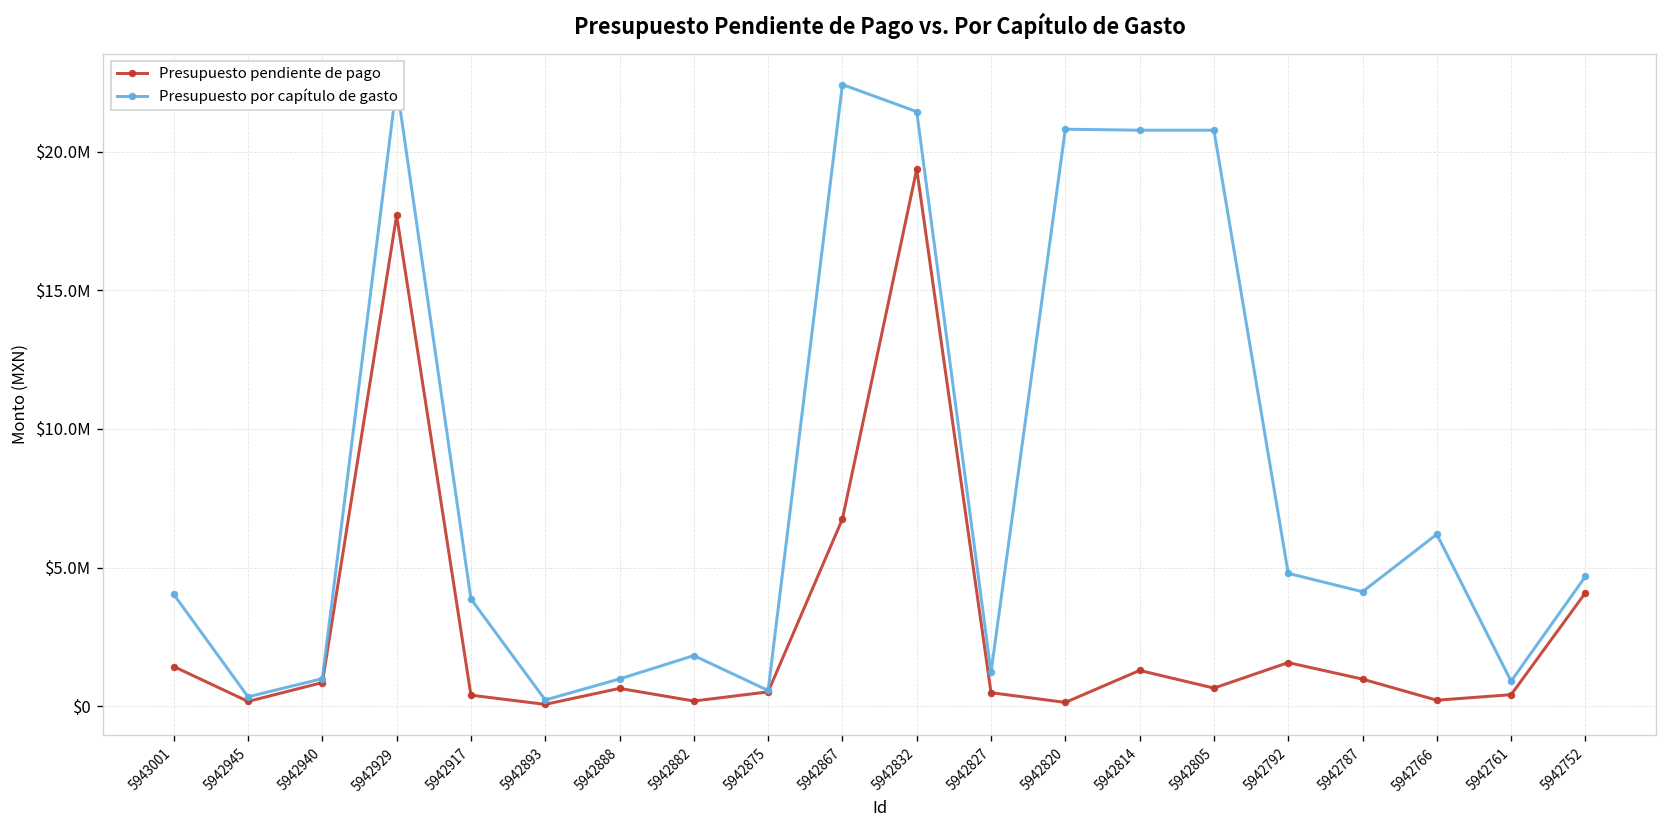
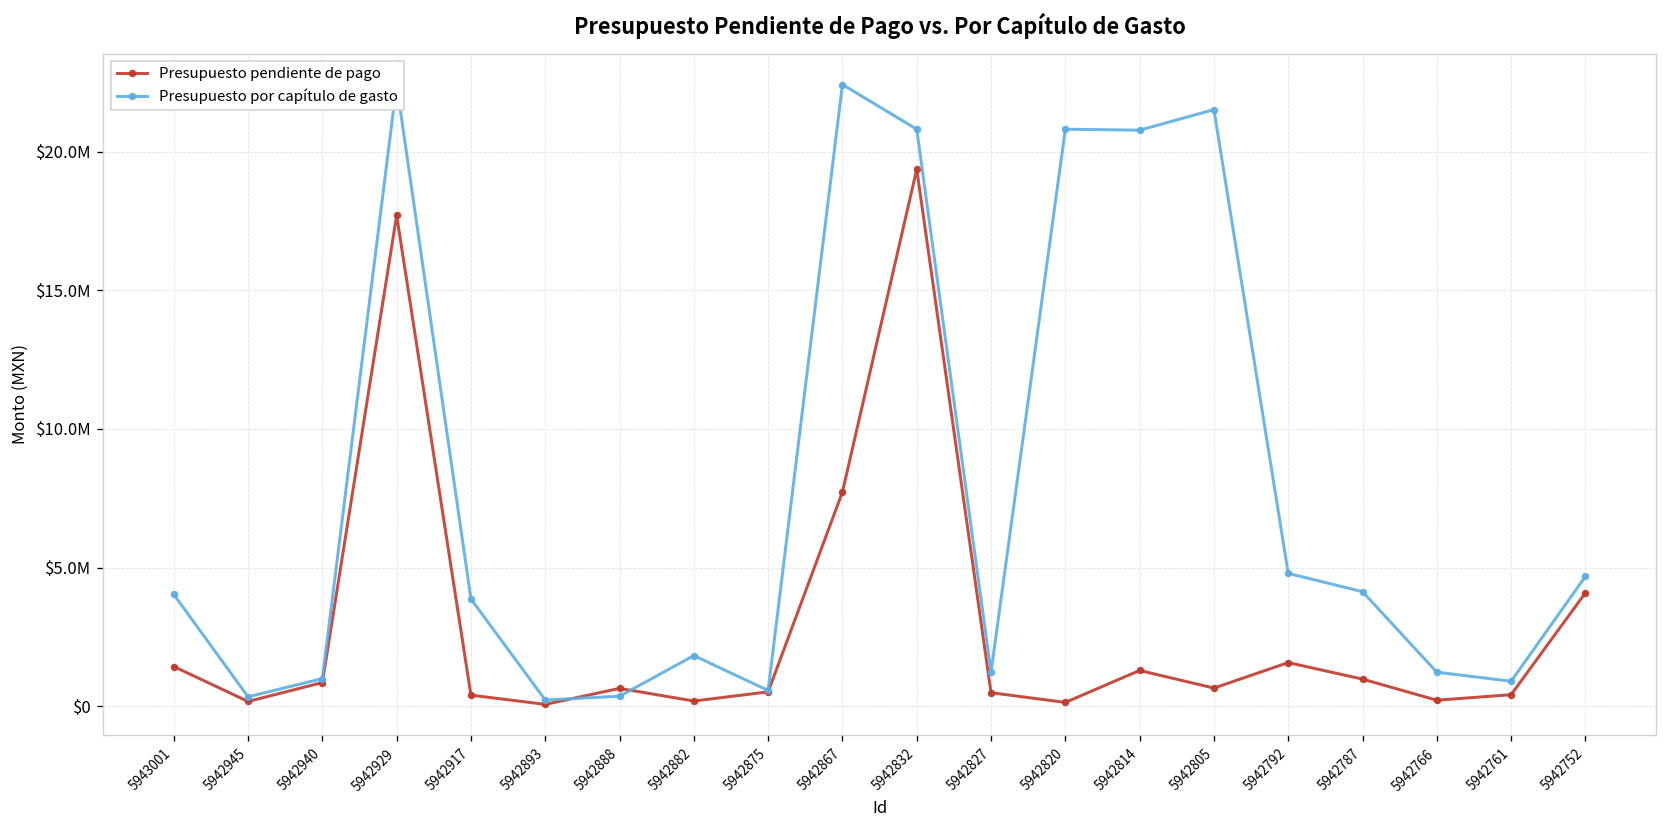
  {
    "Presupuesto pendiente de pago": {
      "5943001": "$1400000",
      "5942945": "$200000",
      "5942940": "$900000",
      "5942929": "$17700000",
      "5942917": "$400000",
      "5942893": "$100000",
      "5942888": "$600000",
      "5942882": "$200000",
-     "5942867": "$6800000",
+     "5942867": "$7700000",
      "5942832": "$19400000",
      "5942827": "$500000",
      "5942820": "$100000",
      "5942814": "$1300000",
      "5942805": "$700000",
      "5942792": "$1600000",
      "5942787": "$1000000",
      "5942766": "$200000",
      "5942761": "$400000",
      "5942752": "$4100000"
    },
    "Presupuesto por capítulo de gasto": {
      "5943001": "$4000000",
      "5942945": "$300000",
      "5942940": "$1000000",
      "5942917": "$3900000",
      "5942893": "$200000",
-     "5942888": "$1000000",
+     "5942888": "$400000",
      "5942882": "$1800000",
      "5942867": "$22400000",
-     "5942832": "$21400000",
+     "5942832": "$20800000",
      "5942827": "$1200000",
      "5942820": "$20800000",
      "5942814": "$20800000",
-     "5942805": "$20800000",
+     "5942805": "$21500000",
      "5942792": "$4800000",
      "5942787": "$4100000",
-     "5942766": "$6200000",
+     "5942766": "$1200000",
      "5942761": "$900000",
      "5942752": "$4700000"
    }
  }
